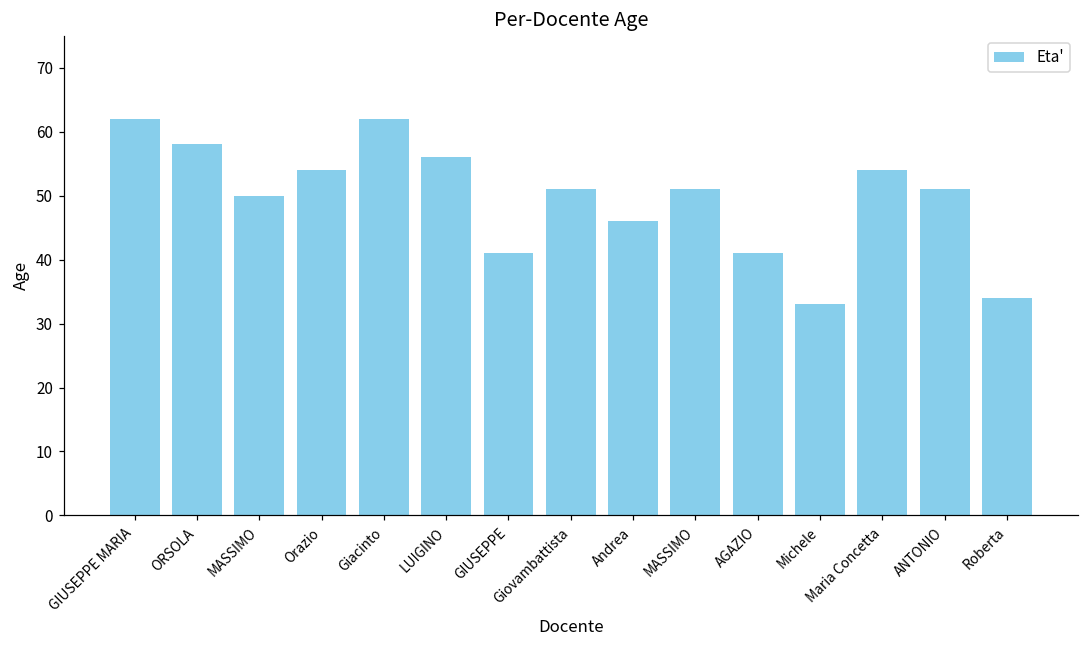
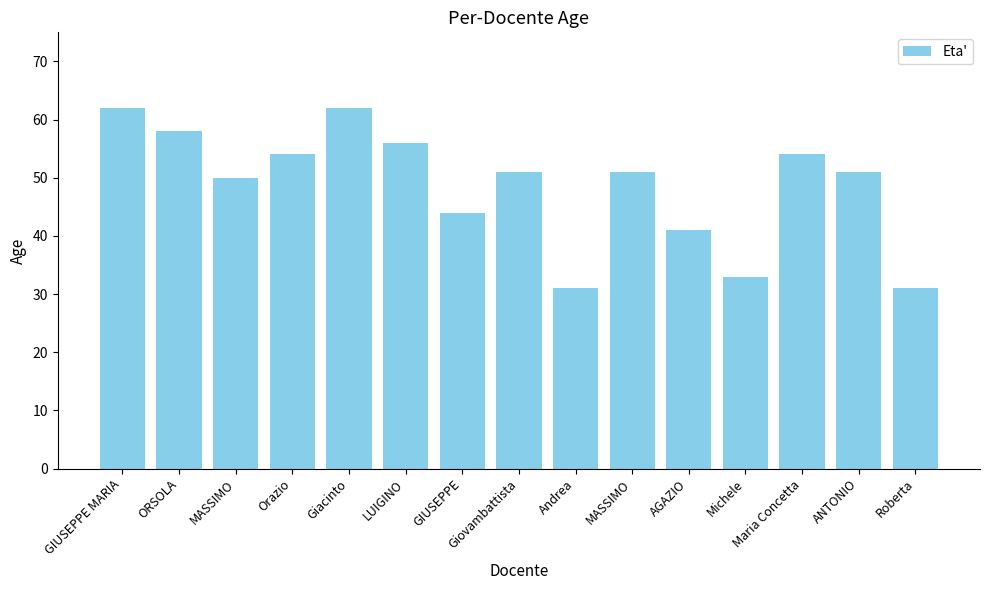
  {
    "GIUSEPPE MARIA": 62,
    "ORSOLA": 58,
    "Orazio": 54,
    "Giacinto": 62,
    "LUIGINO": 56,
-   "GIUSEPPE": 41,
+   "GIUSEPPE": 44,
    "Giovambattista": 51,
-   "Andrea": 46,
+   "Andrea": 31,
    "AGAZIO": 41,
    "Michele": 33,
    "Maria Concetta": 54,
    "ANTONIO": 51,
-   "Roberta": 34
+   "Roberta": 31
  }
